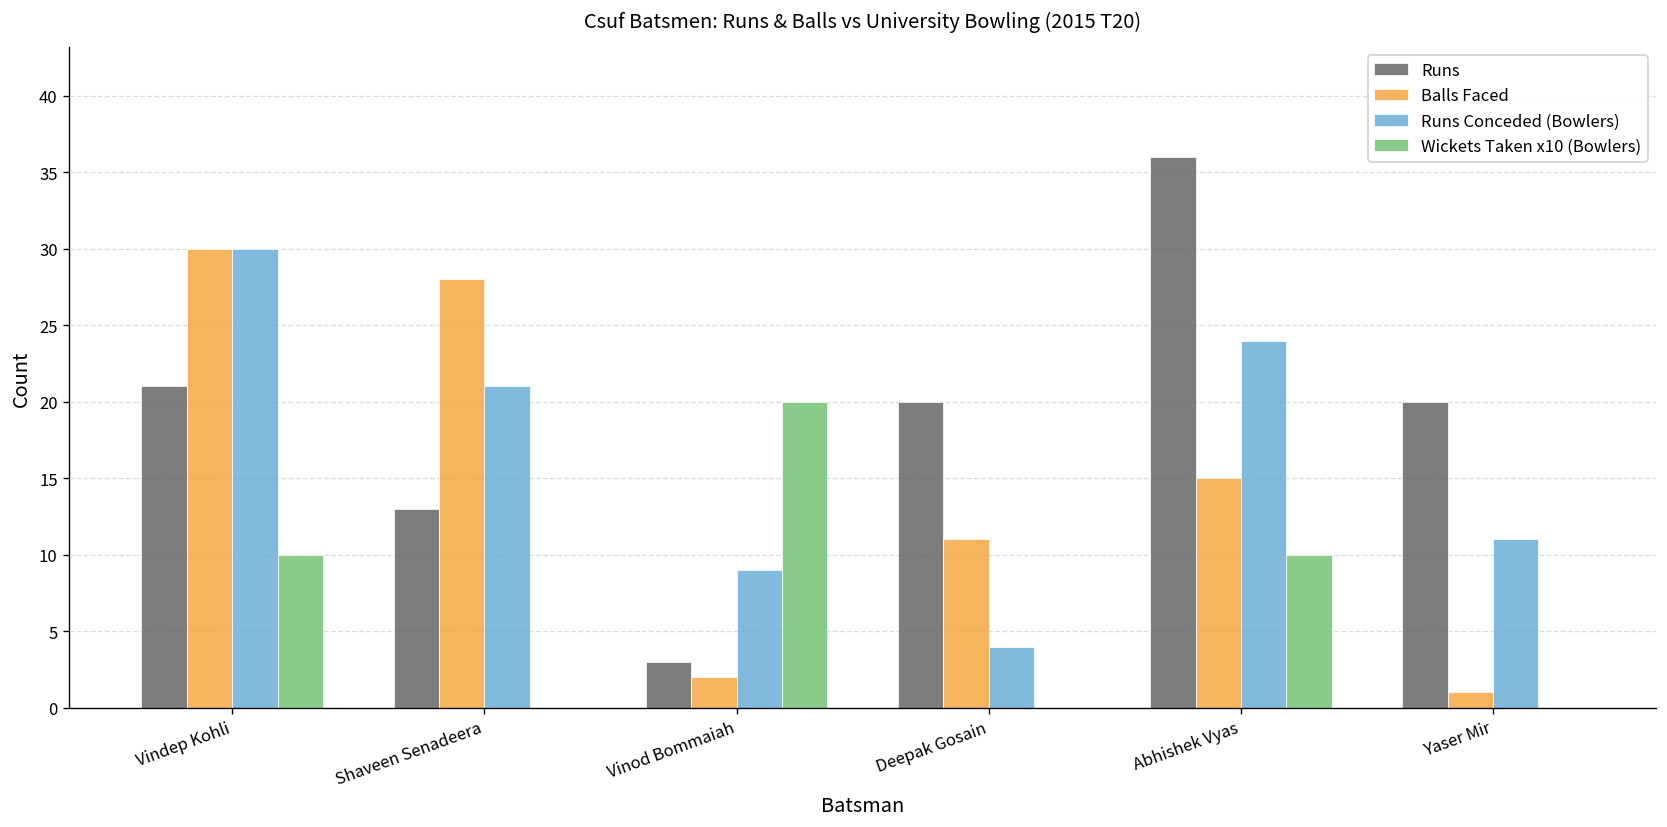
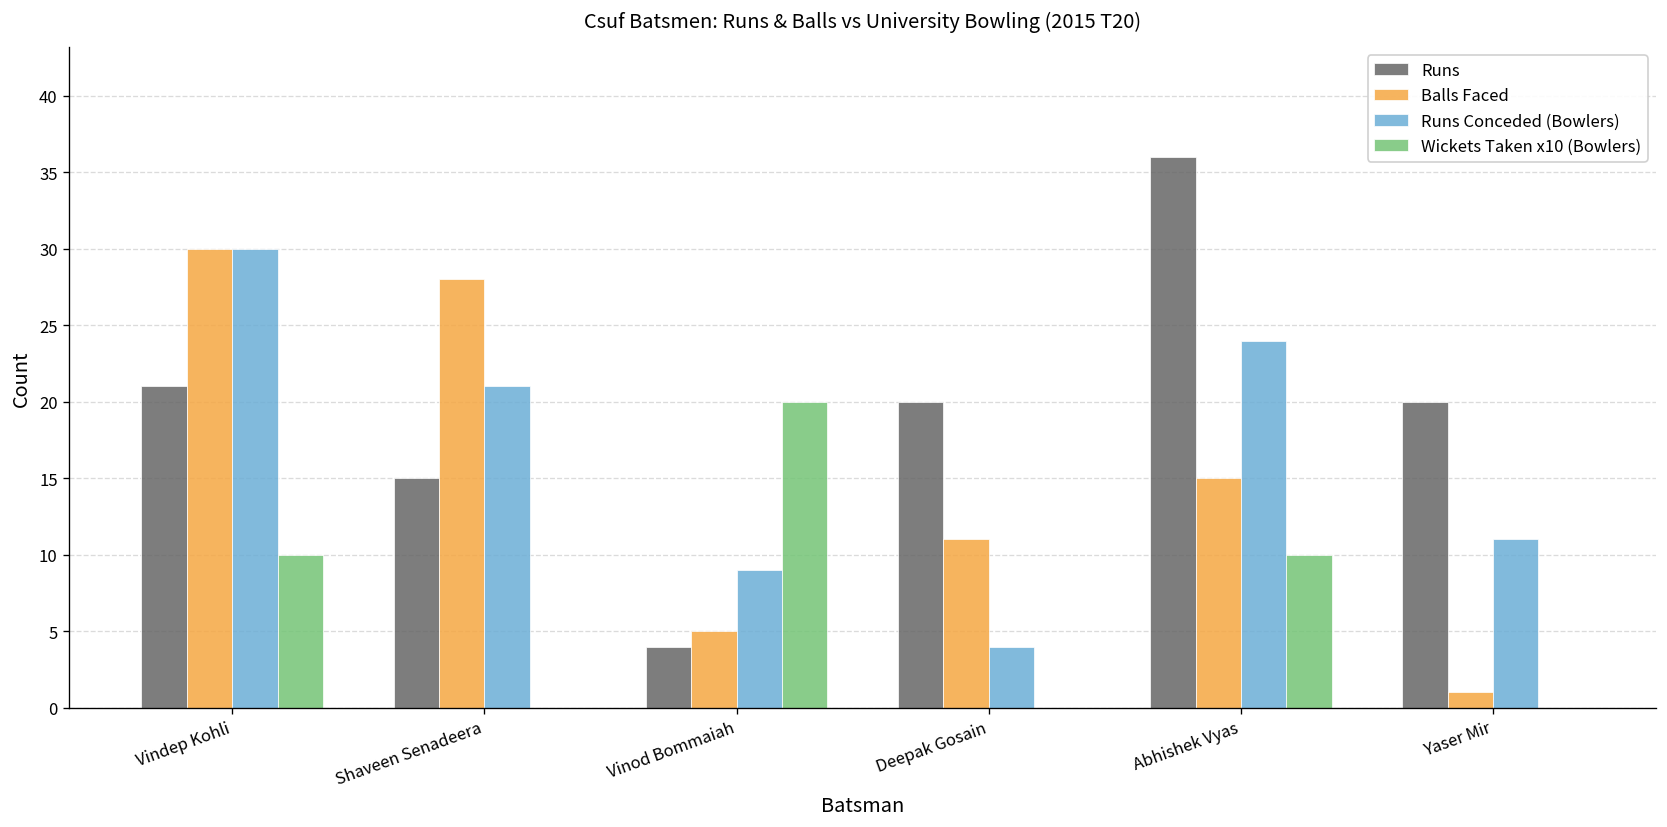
  {
    "Runs": {
      "Vindep Kohli": 21,
-     "Shaveen Senadeera": 13,
-     "Vinod Bommaiah": 3,
+     "Shaveen Senadeera": 15,
+     "Vinod Bommaiah": 4,
      "Deepak Gosain": 20,
      "Abhishek Vyas": 36,
      "Yaser Mir": 20
    },
    "Balls Faced": {
      "Vindep Kohli": 30,
      "Shaveen Senadeera": 28,
-     "Vinod Bommaiah": 2,
+     "Vinod Bommaiah": 5,
      "Deepak Gosain": 11,
      "Abhishek Vyas": 15,
      "Yaser Mir": 1
    },
    "Runs Conceded (Bowlers)": {
      "Vindep Kohli": 30,
      "Shaveen Senadeera": 21,
      "Vinod Bommaiah": 9,
      "Deepak Gosain": 4,
      "Abhishek Vyas": 24,
      "Yaser Mir": 11
    },
    "Wickets Taken x10 (Bowlers)": {
      "Vindep Kohli": 10,
      "Shaveen Senadeera": 0,
      "Vinod Bommaiah": 20,
      "Deepak Gosain": 0,
      "Abhishek Vyas": 10,
      "Yaser Mir": 0
    }
  }
